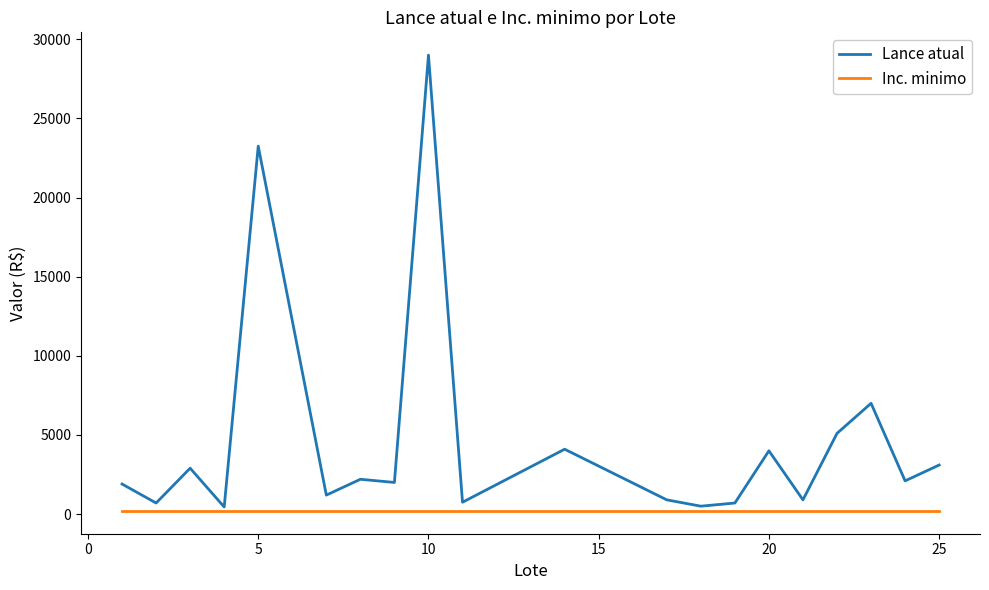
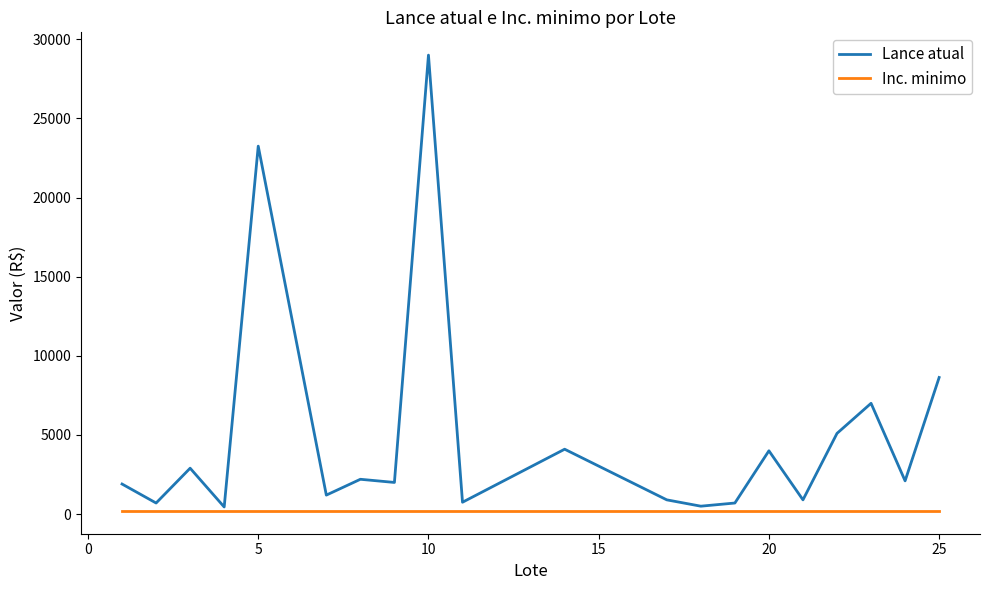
  {
    "Lance atual": {
      "5": 23200,
      "10": 29000,
      "20": 4000,
-     "25": 3100
+     "25": 8600
    },
    "Inc. minimo": {
      "5": 200,
      "10": 200,
      "20": 200,
      "25": 200
    }
  }
